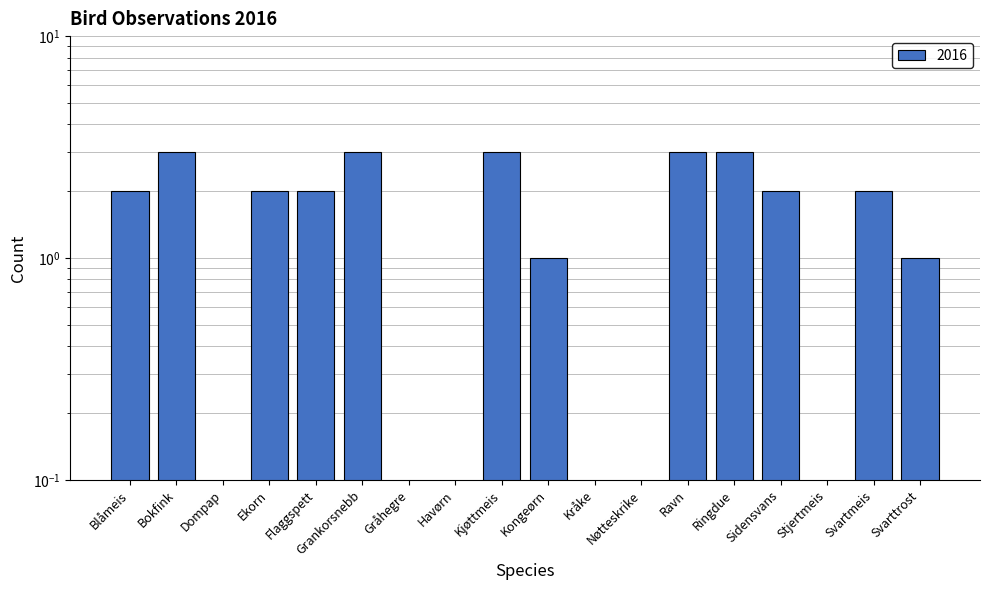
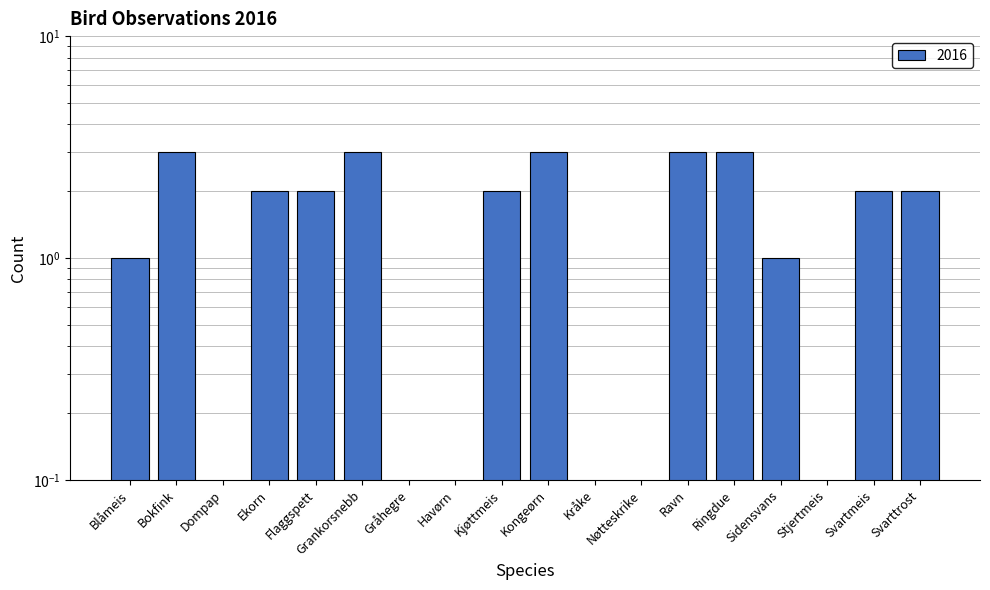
  {
-   "Blåmeis": 2,
+   "Blåmeis": 1,
    "Bokfink": 3,
    "Ekorn": 2,
    "Flaggspett": 2,
    "Grankorsnebb": 3,
-   "Kjøttmeis": 3,
-   "Kongeørn": 1,
+   "Kjøttmeis": 2,
+   "Kongeørn": 3,
    "Ravn": 3,
    "Ringdue": 3,
-   "Sidensvans": 2,
+   "Sidensvans": 1,
    "Svartmeis": 2,
-   "Svarttrost": 1
+   "Svarttrost": 2
  }
